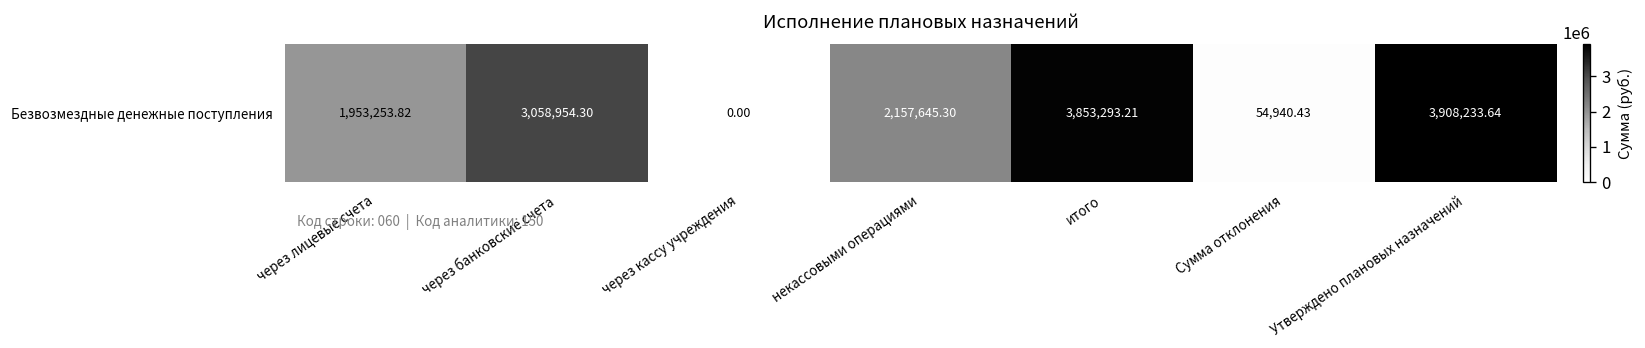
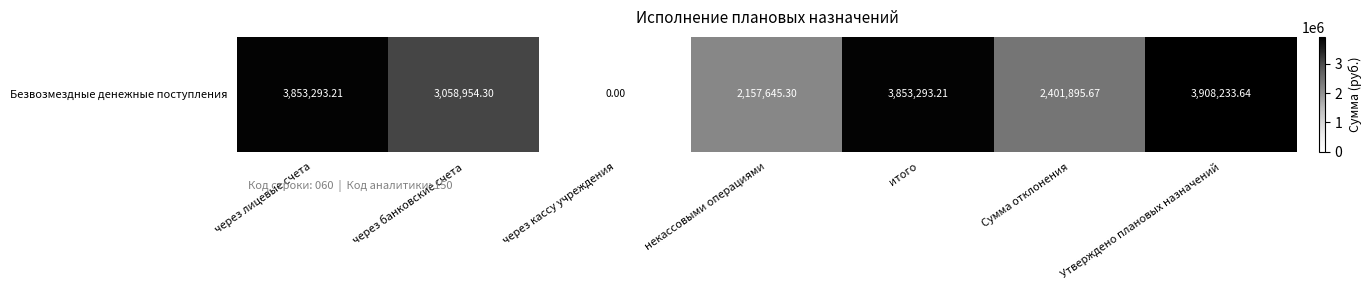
  {
    "Безвозмездные денежные поступления": {
-     "через лицевые счета": "1,953,253.82",
+     "через лицевые счета": "3,853,293.21",
      "через банковские счета": "3,058,954.30",
      "через кассу учреждения": "0.00",
      "некассовыми операциями": "2,157,645.30",
      "итого": "3,853,293.21",
-     "Сумма отклонения": "54,940.43",
+     "Сумма отклонения": "2,401,895.67",
      "Утверждено плановых назначений": "3,908,233.64"
    }
  }
